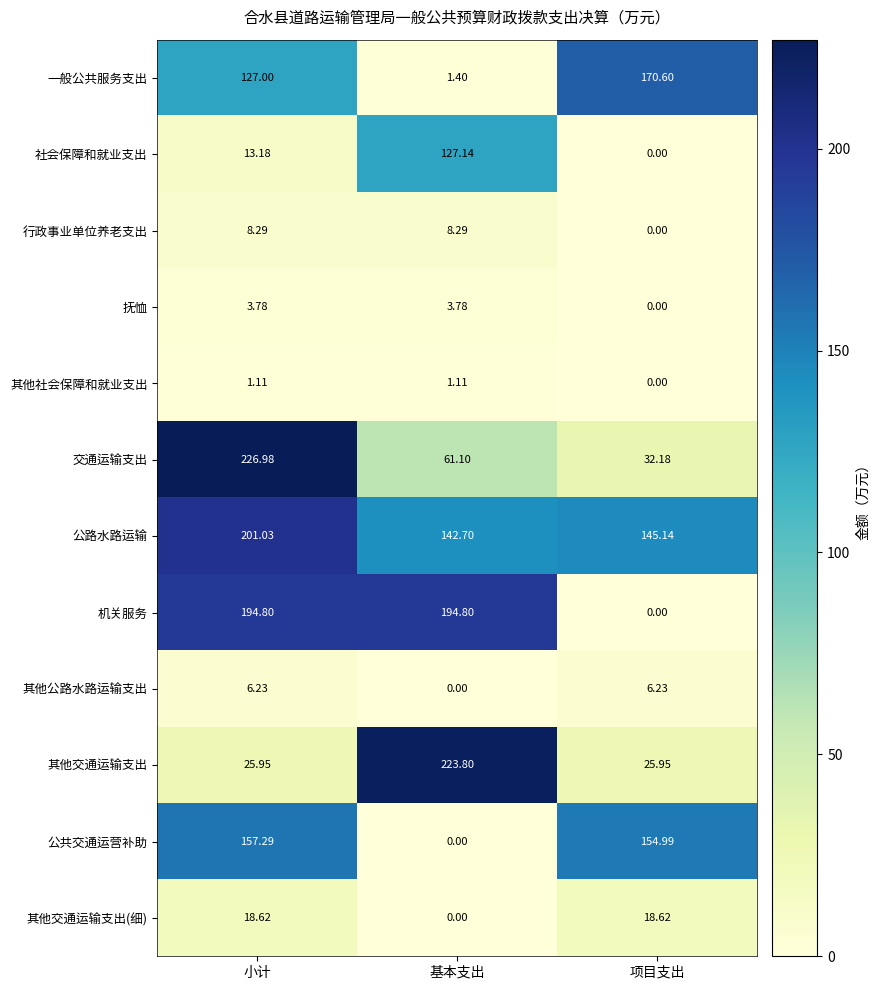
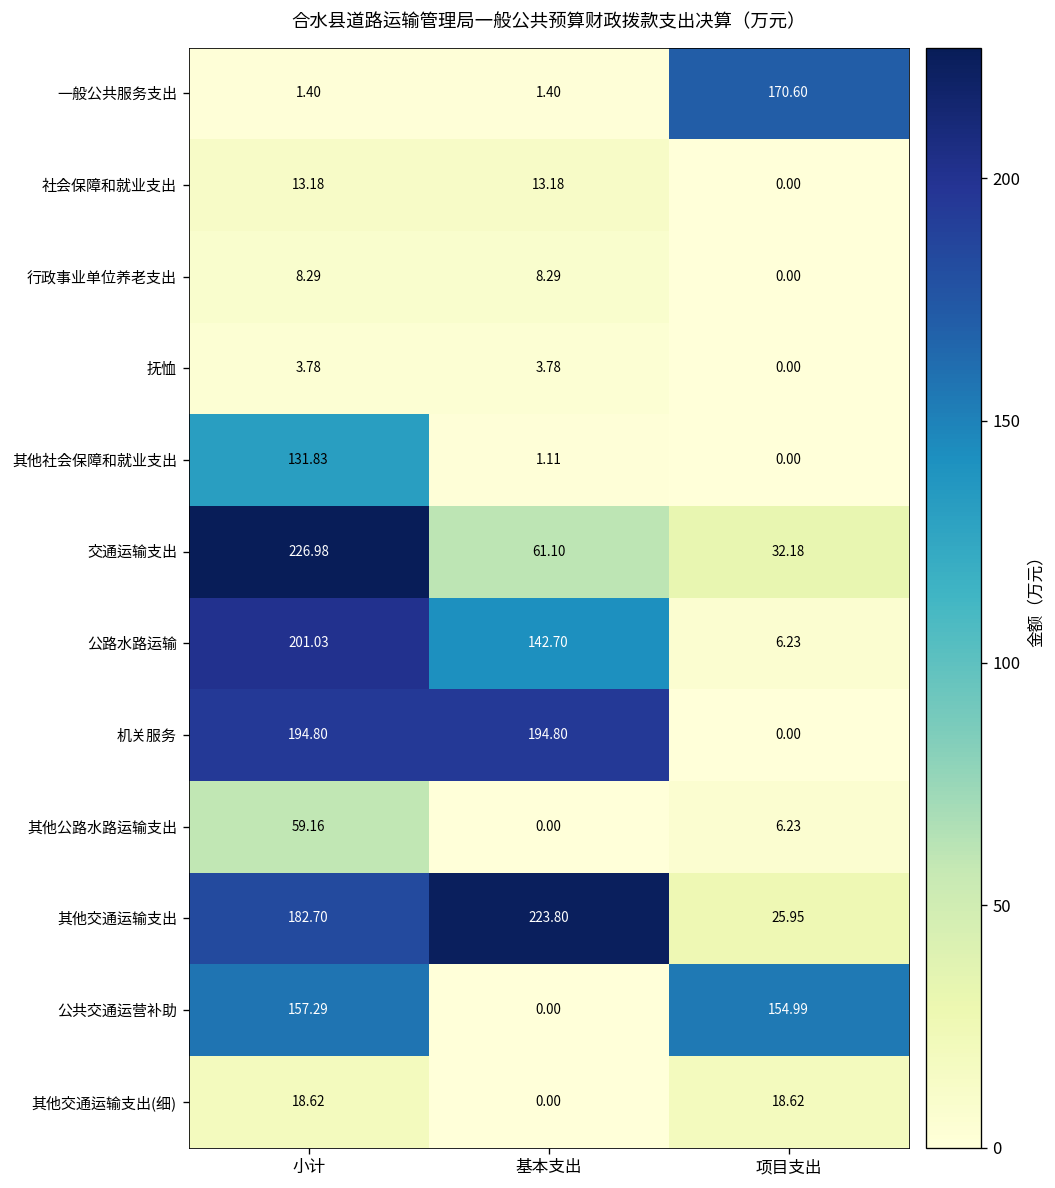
  {
    "一般公共服务支出": {
-     "小计": 127.00,
+     "小计": 1.40,
      "基本支出": 1.40,
      "项目支出": 170.60
    },
    "社会保障和就业支出": {
      "小计": 13.18,
-     "基本支出": 127.14,
+     "基本支出": 13.18,
      "项目支出": 0.00
    },
    "行政事业单位养老支出": {
      "小计": 8.29,
      "基本支出": 8.29,
      "项目支出": 0.00
    },
    "抚恤": {
      "小计": 3.78,
      "基本支出": 3.78,
      "项目支出": 0.00
    },
    "其他社会保障和就业支出": {
-     "小计": 1.11,
+     "小计": 131.83,
      "基本支出": 1.11,
      "项目支出": 0.00
    },
    "交通运输支出": {
      "小计": 226.98,
      "基本支出": 61.10,
      "项目支出": 32.18
    },
    "公路水路运输": {
      "小计": 201.03,
      "基本支出": 142.70,
-     "项目支出": 145.14
+     "项目支出": 6.23
    },
    "机关服务": {
      "小计": 194.80,
      "基本支出": 194.80,
      "项目支出": 0.00
    },
    "其他公路水路运输支出": {
-     "小计": 6.23,
+     "小计": 59.16,
      "基本支出": 0.00,
      "项目支出": 6.23
    },
    "其他交通运输支出": {
-     "小计": 25.95,
+     "小计": 182.70,
      "基本支出": 223.80,
      "项目支出": 25.95
    },
    "公共交通运营补助": {
      "小计": 157.29,
      "基本支出": 0.00,
      "项目支出": 154.99
    },
    "其他交通运输支出(细)": {
      "小计": 18.62,
      "基本支出": 0.00,
      "项目支出": 18.62
    }
  }
